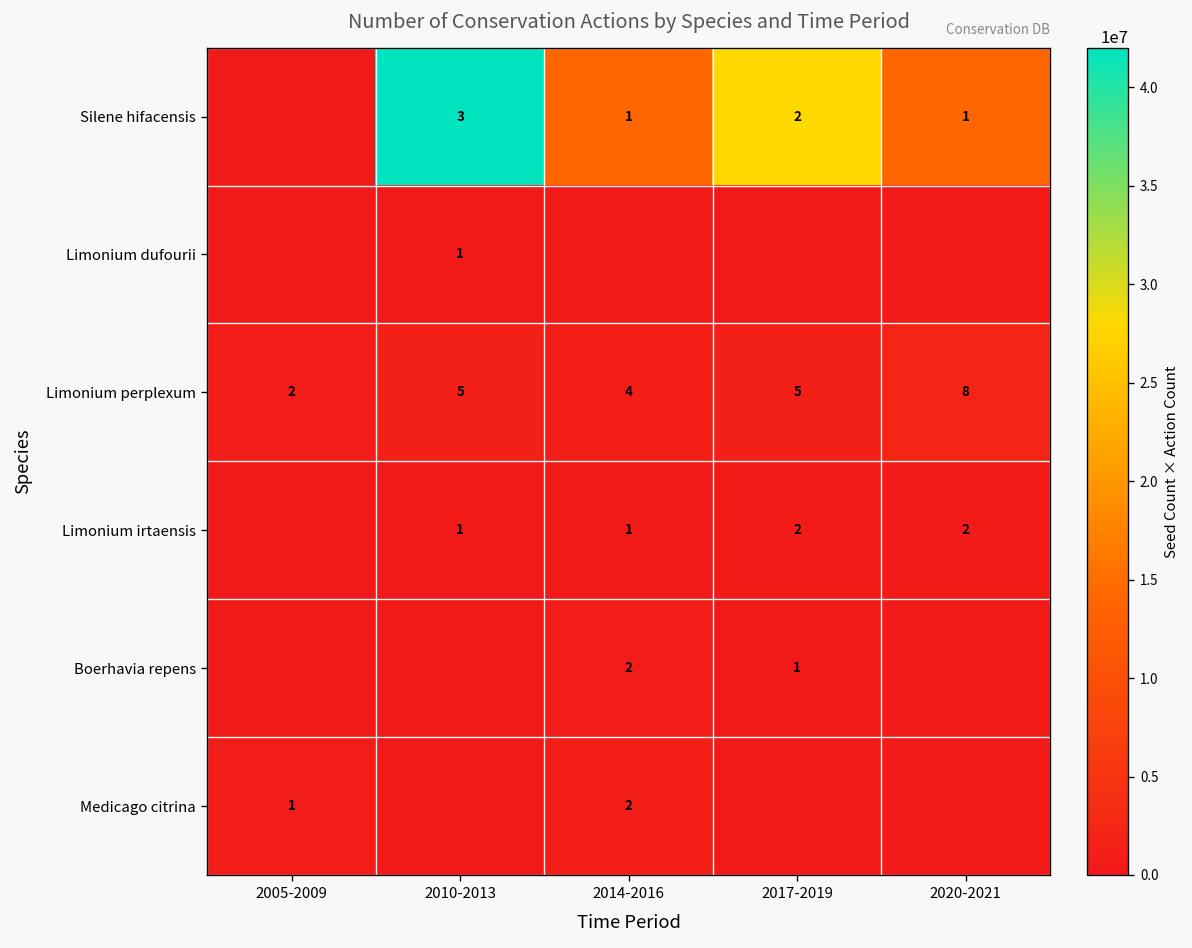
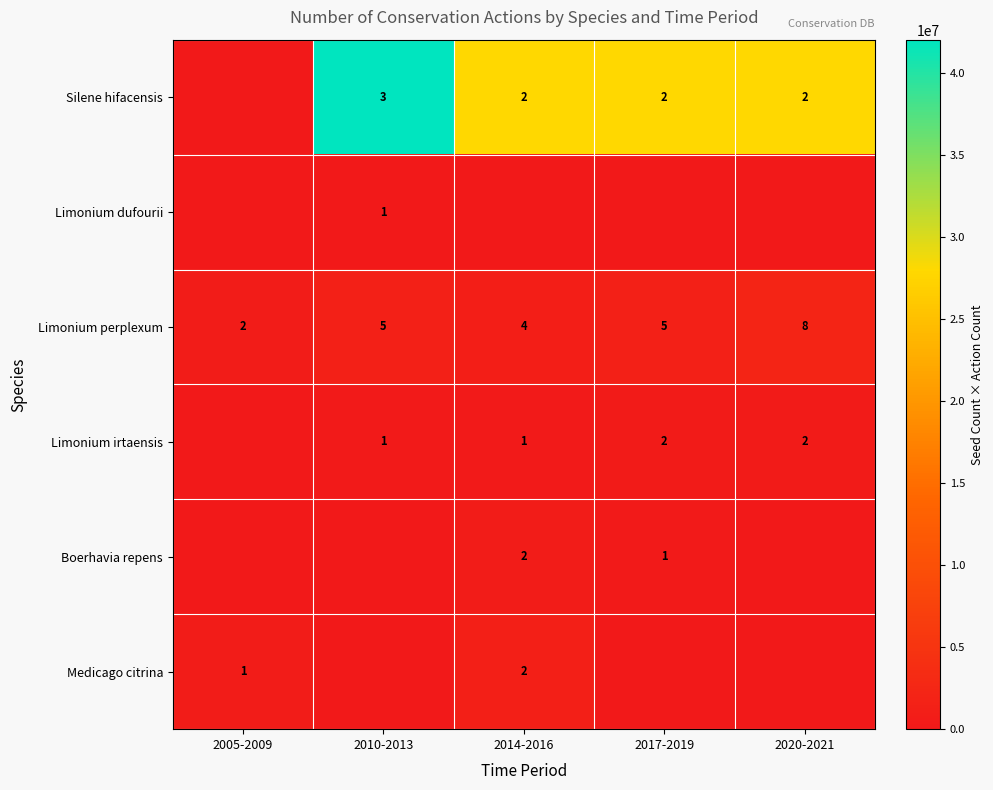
  {
    "Silene hifacensis": {
      "2010-2013": 3,
-     "2014-2016": 1,
+     "2014-2016": 2,
      "2017-2019": 2,
-     "2020-2021": 1
+     "2020-2021": 2
    },
    "Limonium dufourii": {
      "2010-2013": 1
    },
    "Limonium perplexum": {
      "2005-2009": 2,
      "2010-2013": 5,
      "2014-2016": 4,
      "2017-2019": 5,
      "2020-2021": 8
    },
    "Limonium irtaensis": {
      "2010-2013": 1,
      "2014-2016": 1,
      "2017-2019": 2,
      "2020-2021": 2
    },
    "Boerhavia repens": {
      "2014-2016": 2,
      "2017-2019": 1
    },
    "Medicago citrina": {
      "2005-2009": 1,
      "2014-2016": 2
    }
  }
